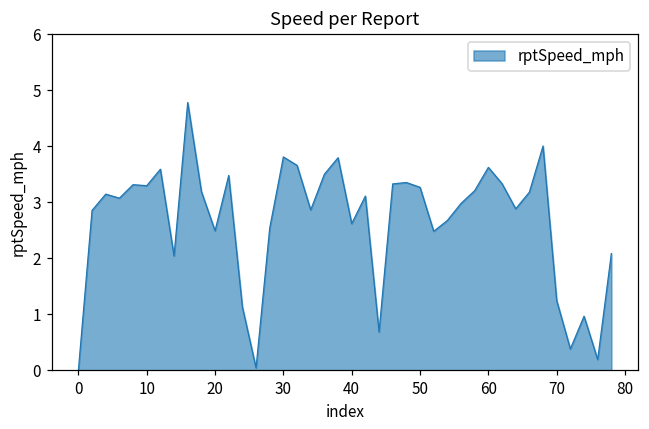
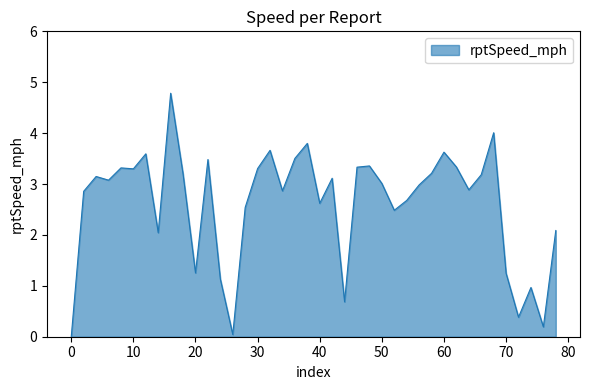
  {
    "0": 0.0,
    "10": 3.3,
-   "20": 2.5,
-   "30": 3.8,
+   "20": 1.3,
+   "30": 3.3,
    "40": 2.6,
-   "50": 3.3,
+   "50": 3.0,
    "60": 3.6,
    "70": 1.2
  }
